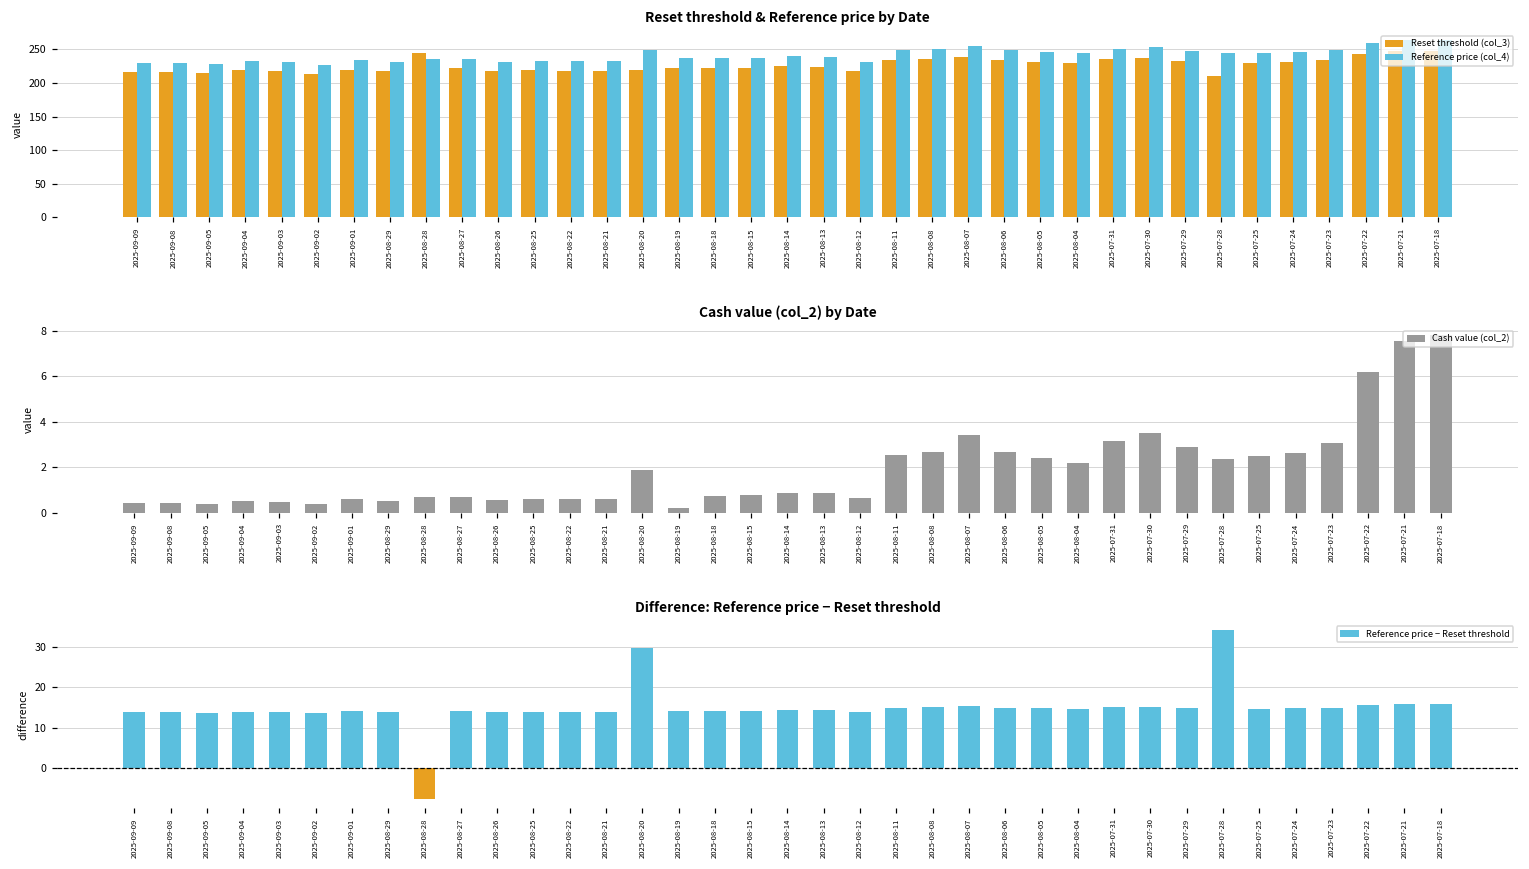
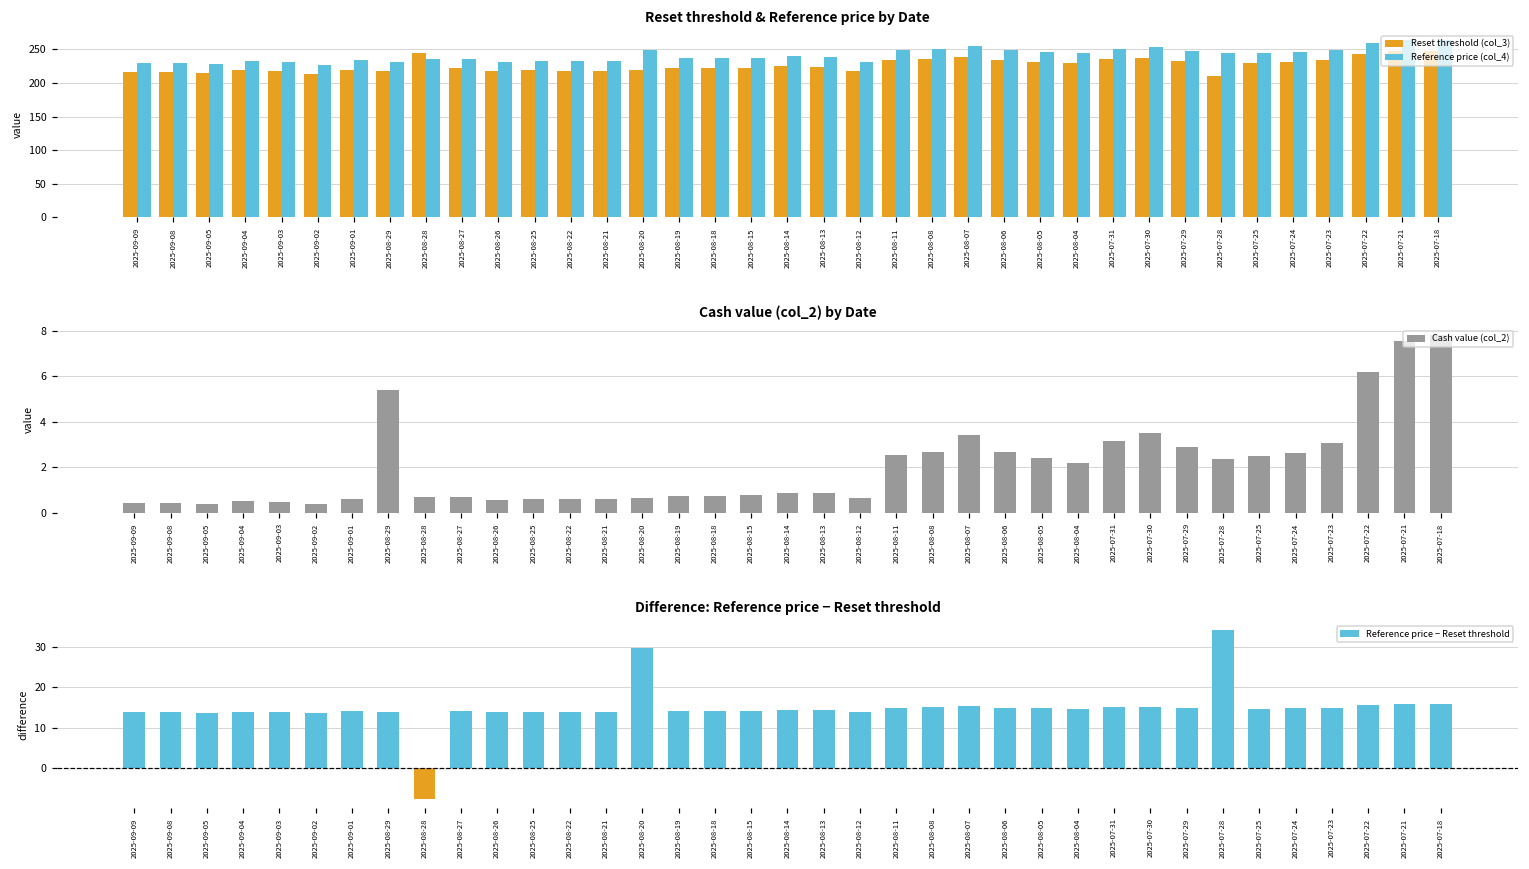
  {
    "Reset threshold & Reference price by Date": {
      "Reset threshold (col_3)": {
        "2025-09-09": 220,
        "2025-09-08": 220,
        "2025-09-05": 210,
        "2025-09-04": 220,
        "2025-09-03": 220,
        "2025-09-02": 210,
        "2025-09-01": 220,
        "2025-08-29": 220,
        "2025-08-28": 240,
        "2025-08-27": 220,
        "2025-08-26": 220,
        "2025-08-25": 220,
        "2025-08-22": 220,
        "2025-08-21": 220,
        "2025-08-20": 220,
        "2025-08-19": 220,
        "2025-08-18": 220,
        "2025-08-15": 220,
        "2025-08-14": 230,
        "2025-08-13": 220,
        "2025-08-12": 220,
        "2025-08-11": 230,
        "2025-08-08": 240,
        "2025-08-07": 240,
        "2025-08-06": 230,
        "2025-08-05": 230,
        "2025-08-04": 230,
        "2025-07-31": 240,
        "2025-07-30": 240,
        "2025-07-29": 230,
        "2025-07-28": 210,
        "2025-07-25": 230,
        "2025-07-24": 230,
        "2025-07-23": 230,
        "2025-07-22": 240
      },
      "Reference price (col_4)": {
        "2025-09-09": 230,
        "2025-09-08": 230,
        "2025-09-05": 230,
        "2025-09-04": 230,
        "2025-09-03": 230,
        "2025-09-02": 230,
        "2025-09-01": 230,
        "2025-08-29": 230,
        "2025-08-28": 240,
        "2025-08-27": 240,
        "2025-08-26": 230,
        "2025-08-25": 230,
        "2025-08-22": 230,
        "2025-08-21": 230,
        "2025-08-20": 250,
        "2025-08-19": 240,
        "2025-08-18": 240,
        "2025-08-15": 240,
        "2025-08-14": 240,
        "2025-08-13": 240,
        "2025-08-12": 230,
        "2025-08-11": 250,
        "2025-08-08": 250,
        "2025-08-07": 250,
        "2025-08-06": 250,
        "2025-08-05": 250,
        "2025-08-04": 240,
        "2025-07-31": 250,
        "2025-07-30": 250,
        "2025-07-29": 250,
        "2025-07-28": 240,
        "2025-07-25": 250,
        "2025-07-24": 250,
        "2025-07-23": 250,
        "2025-07-22": 260
      }
    },
    "Cash value (col_2) by Date": {
      "2025-09-09": 0.4,
      "2025-09-08": 0.4,
      "2025-09-05": 0.4,
      "2025-09-04": 0.5,
      "2025-09-03": 0.5,
      "2025-09-02": 0.4,
      "2025-09-01": 0.6,
-     "2025-08-29": 0.5,
+     "2025-08-29": 5.4,
      "2025-08-28": 0.7,
      "2025-08-27": 0.7,
      "2025-08-26": 0.6,
      "2025-08-25": 0.6,
      "2025-08-22": 0.6,
      "2025-08-21": 0.6,
-     "2025-08-20": 1.9,
-     "2025-08-19": 0.2,
+     "2025-08-20": 0.6,
+     "2025-08-19": 0.8,
      "2025-08-18": 0.7,
      "2025-08-15": 0.8,
      "2025-08-14": 0.9,
      "2025-08-13": 0.9,
      "2025-08-12": 0.6,
      "2025-08-11": 2.6,
      "2025-08-08": 2.7,
      "2025-08-07": 3.4,
      "2025-08-06": 2.7,
      "2025-08-05": 2.4,
      "2025-08-04": 2.2,
      "2025-07-31": 3.1,
      "2025-07-30": 3.5,
      "2025-07-29": 2.9,
      "2025-07-28": 2.4,
      "2025-07-25": 2.5,
      "2025-07-24": 2.6,
      "2025-07-23": 3.0,
      "2025-07-22": 6.2
    },
    "Difference: Reference price − Reset threshold": {
      "2025-09-09": 14,
      "2025-09-08": 14,
      "2025-09-05": 14,
      "2025-09-04": 14,
      "2025-09-03": 14,
      "2025-09-02": 14,
      "2025-09-01": 14,
      "2025-08-29": 14,
      "2025-08-28": -8,
      "2025-08-27": 14,
      "2025-08-26": 14,
      "2025-08-25": 14,
      "2025-08-22": 14,
      "2025-08-21": 14,
      "2025-08-20": 30,
      "2025-08-19": 14,
      "2025-08-18": 14,
      "2025-08-15": 14,
      "2025-08-14": 14,
      "2025-08-13": 14,
      "2025-08-12": 14,
      "2025-08-11": 15,
      "2025-08-08": 15,
      "2025-08-07": 15,
      "2025-08-06": 15,
      "2025-08-05": 15,
      "2025-08-04": 15,
      "2025-07-31": 15,
      "2025-07-30": 15,
      "2025-07-29": 15,
      "2025-07-28": 34,
      "2025-07-25": 15,
      "2025-07-24": 15,
      "2025-07-23": 15,
      "2025-07-22": 16,
      "2025-07-21": 16,
      "2025-07-18": 16
    }
  }
